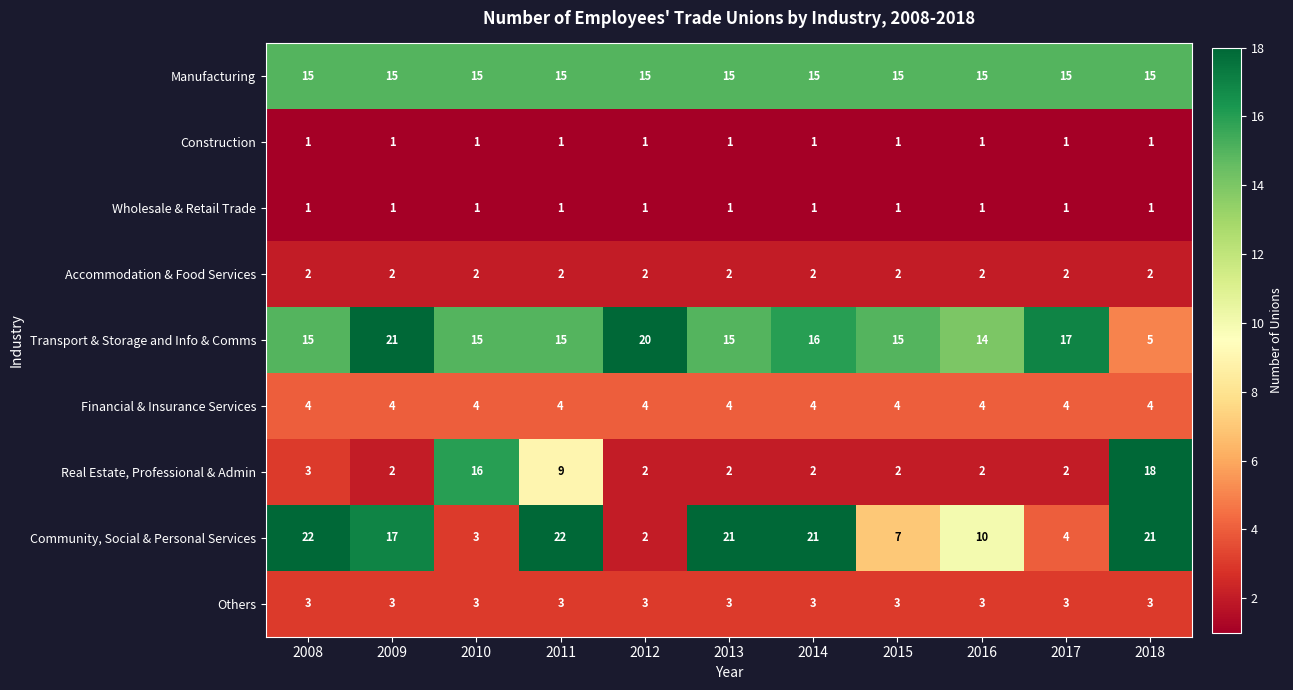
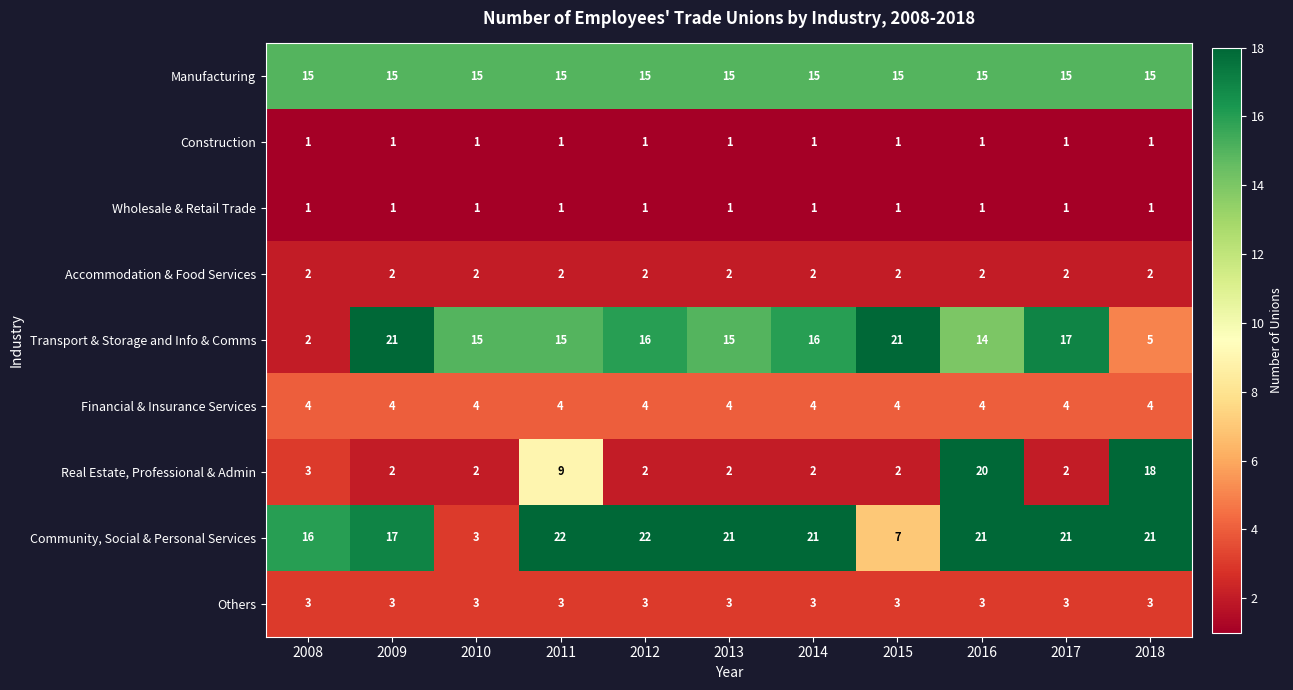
  {
    "Manufacturing": {
      "2008": 15,
      "2009": 15,
      "2010": 15,
      "2011": 15,
      "2012": 15,
      "2013": 15,
      "2014": 15,
      "2015": 15,
      "2016": 15,
      "2017": 15,
      "2018": 15
    },
    "Construction": {
      "2008": 1,
      "2009": 1,
      "2010": 1,
      "2011": 1,
      "2012": 1,
      "2013": 1,
      "2014": 1,
      "2015": 1,
      "2016": 1,
      "2017": 1,
      "2018": 1
    },
    "Wholesale & Retail Trade": {
      "2008": 1,
      "2009": 1,
      "2010": 1,
      "2011": 1,
      "2012": 1,
      "2013": 1,
      "2014": 1,
      "2015": 1,
      "2016": 1,
      "2017": 1,
      "2018": 1
    },
    "Accommodation & Food Services": {
      "2008": 2,
      "2009": 2,
      "2010": 2,
      "2011": 2,
      "2012": 2,
      "2013": 2,
      "2014": 2,
      "2015": 2,
      "2016": 2,
      "2017": 2,
      "2018": 2
    },
    "Transport & Storage and Info & Comms": {
-     "2008": 15,
+     "2008": 2,
      "2009": 21,
      "2010": 15,
      "2011": 15,
-     "2012": 20,
+     "2012": 16,
      "2013": 15,
      "2014": 16,
-     "2015": 15,
+     "2015": 21,
      "2016": 14,
      "2017": 17,
      "2018": 5
    },
    "Financial & Insurance Services": {
      "2008": 4,
      "2009": 4,
      "2010": 4,
      "2011": 4,
      "2012": 4,
      "2013": 4,
      "2014": 4,
      "2015": 4,
      "2016": 4,
      "2017": 4,
      "2018": 4
    },
    "Real Estate, Professional & Admin": {
      "2008": 3,
      "2009": 2,
-     "2010": 16,
+     "2010": 2,
      "2011": 9,
      "2012": 2,
      "2013": 2,
      "2014": 2,
      "2015": 2,
-     "2016": 2,
+     "2016": 20,
      "2017": 2,
      "2018": 18
    },
    "Community, Social & Personal Services": {
-     "2008": 22,
+     "2008": 16,
      "2009": 17,
      "2010": 3,
      "2011": 22,
-     "2012": 2,
+     "2012": 22,
      "2013": 21,
      "2014": 21,
      "2015": 7,
-     "2016": 10,
-     "2017": 4,
+     "2016": 21,
+     "2017": 21,
      "2018": 21
    },
    "Others": {
      "2008": 3,
      "2009": 3,
      "2010": 3,
      "2011": 3,
      "2012": 3,
      "2013": 3,
      "2014": 3,
      "2015": 3,
      "2016": 3,
      "2017": 3,
      "2018": 3
    }
  }
